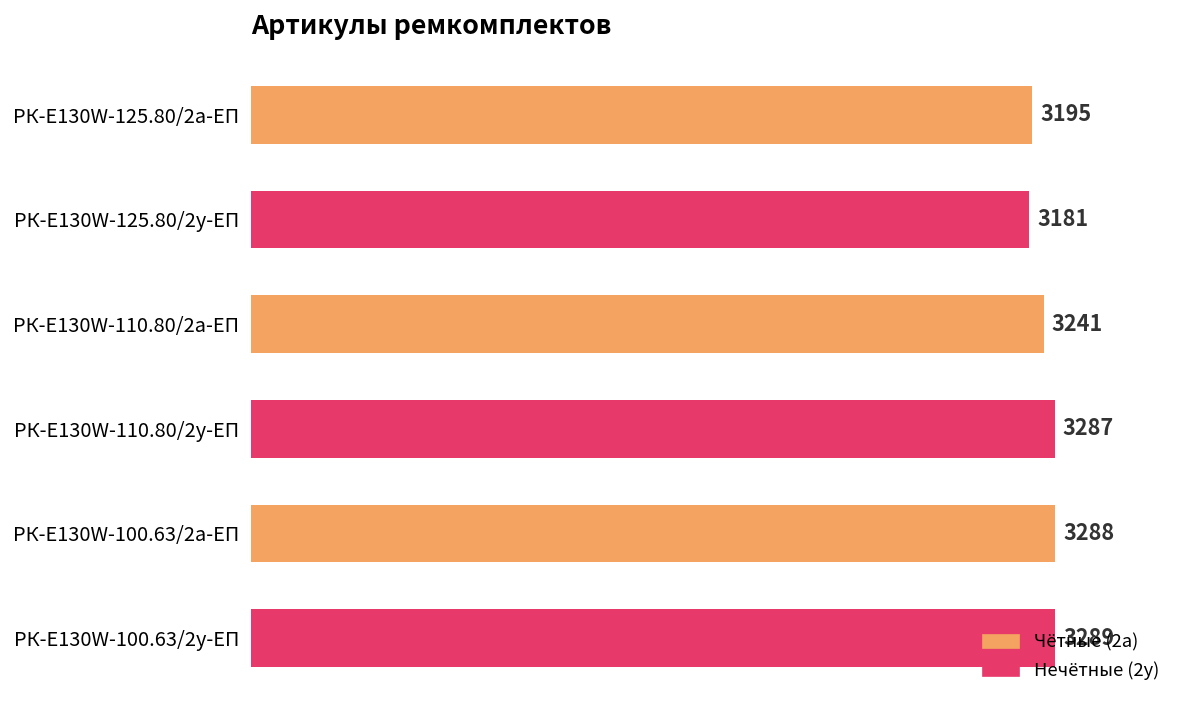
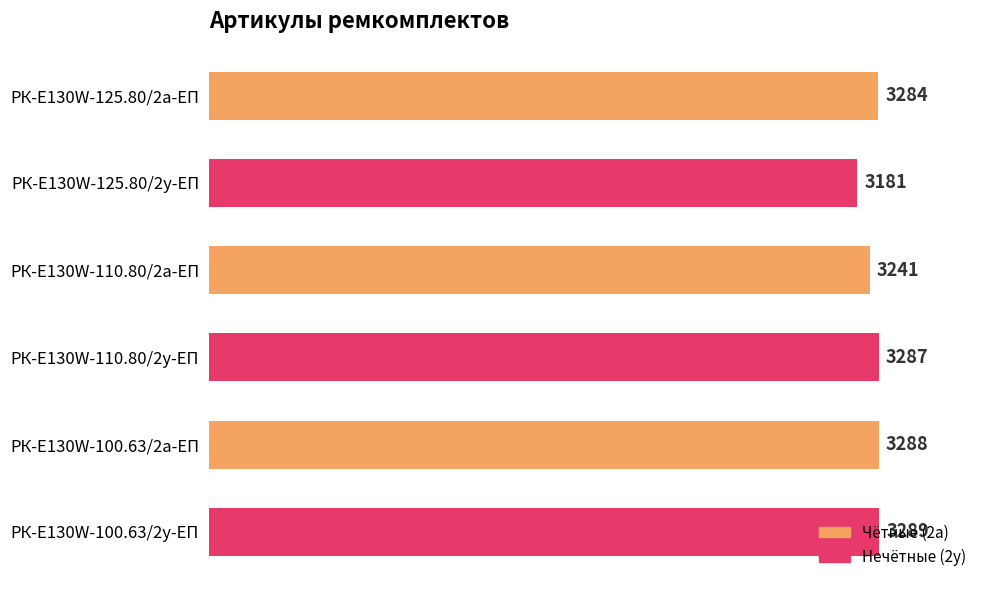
  {
-   "РК-E130W-125.80/2а-ЕП": 3195,
+   "РК-E130W-125.80/2а-ЕП": 3284,
    "РК-E130W-125.80/2у-ЕП": 3181,
    "РК-E130W-110.80/2а-ЕП": 3241,
    "РК-E130W-110.80/2у-ЕП": 3287,
    "РК-E130W-100.63/2а-ЕП": 3288,
    "РК-E130W-100.63/2у-ЕП": 3289
  }
